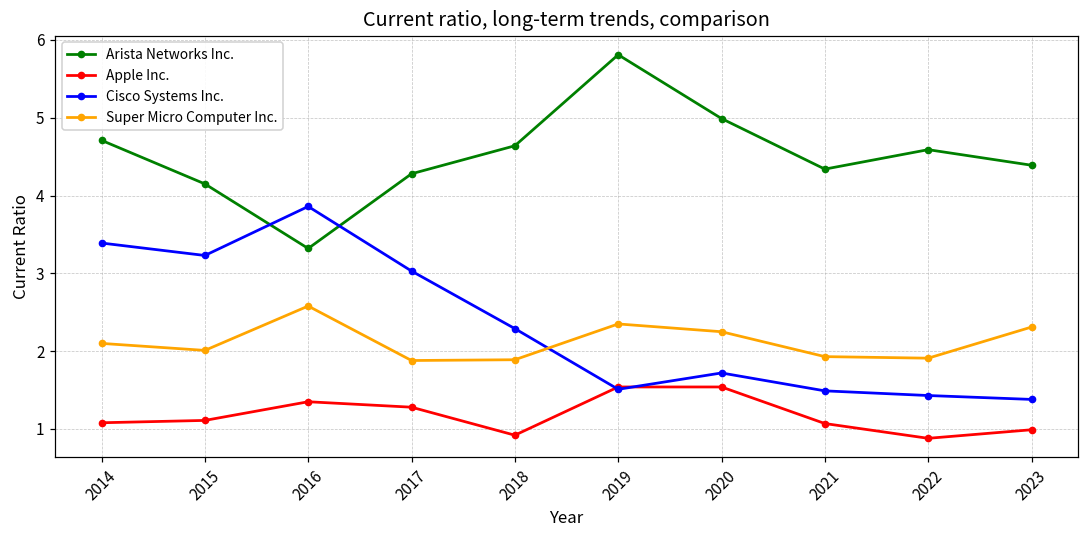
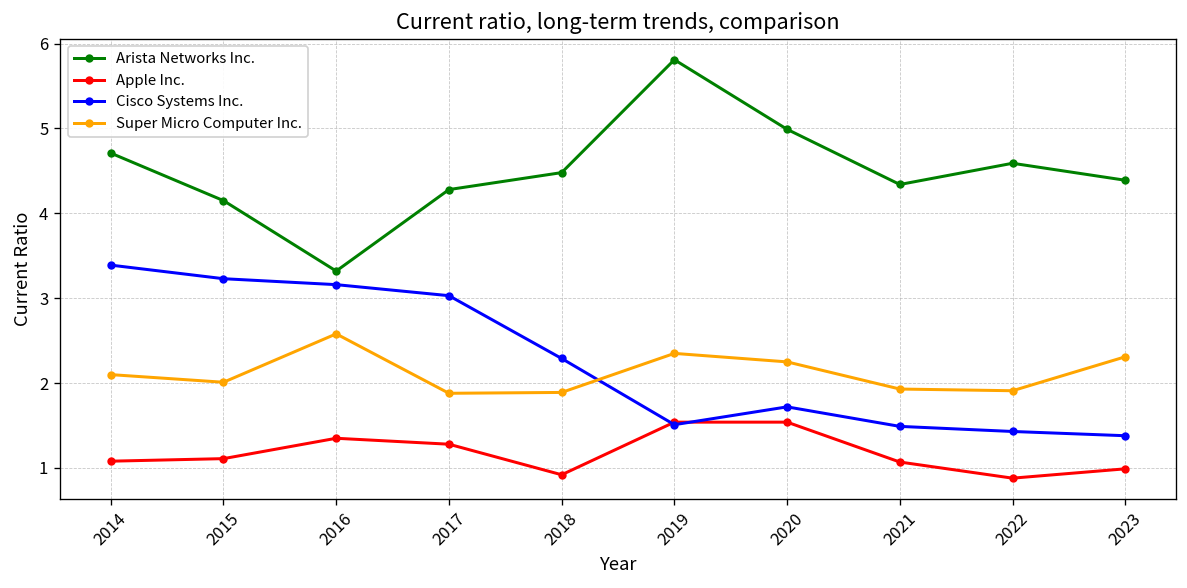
  {
    "Arista Networks Inc.": {
      "2014": 4.7,
      "2015": 4.2,
      "2016": 3.3,
      "2017": 4.3,
-     "2018": 4.6,
+     "2018": 4.5,
      "2019": 5.8,
      "2020": 5.0,
      "2021": 4.3,
      "2022": 4.6,
      "2023": 4.4
    },
    "Apple Inc.": {
      "2014": 1.1,
      "2015": 1.1,
      "2016": 1.4,
      "2017": 1.3,
      "2018": 0.9,
      "2020": 1.5,
      "2021": 1.1,
      "2022": 0.9,
      "2023": 1.0
    },
    "Cisco Systems Inc.": {
      "2014": 3.4,
      "2015": 3.2,
-     "2016": 3.9,
+     "2016": 3.2,
      "2017": 3.0,
      "2018": 2.3,
      "2020": 1.7,
      "2021": 1.5,
      "2022": 1.4,
      "2023": 1.4
    },
    "Super Micro Computer Inc.": {
      "2014": 2.1,
      "2015": 2.0,
      "2016": 2.6,
      "2017": 1.9,
      "2018": 1.9,
      "2019": 2.4,
      "2020": 2.3,
      "2021": 1.9,
      "2022": 1.9,
      "2023": 2.3
    }
  }
